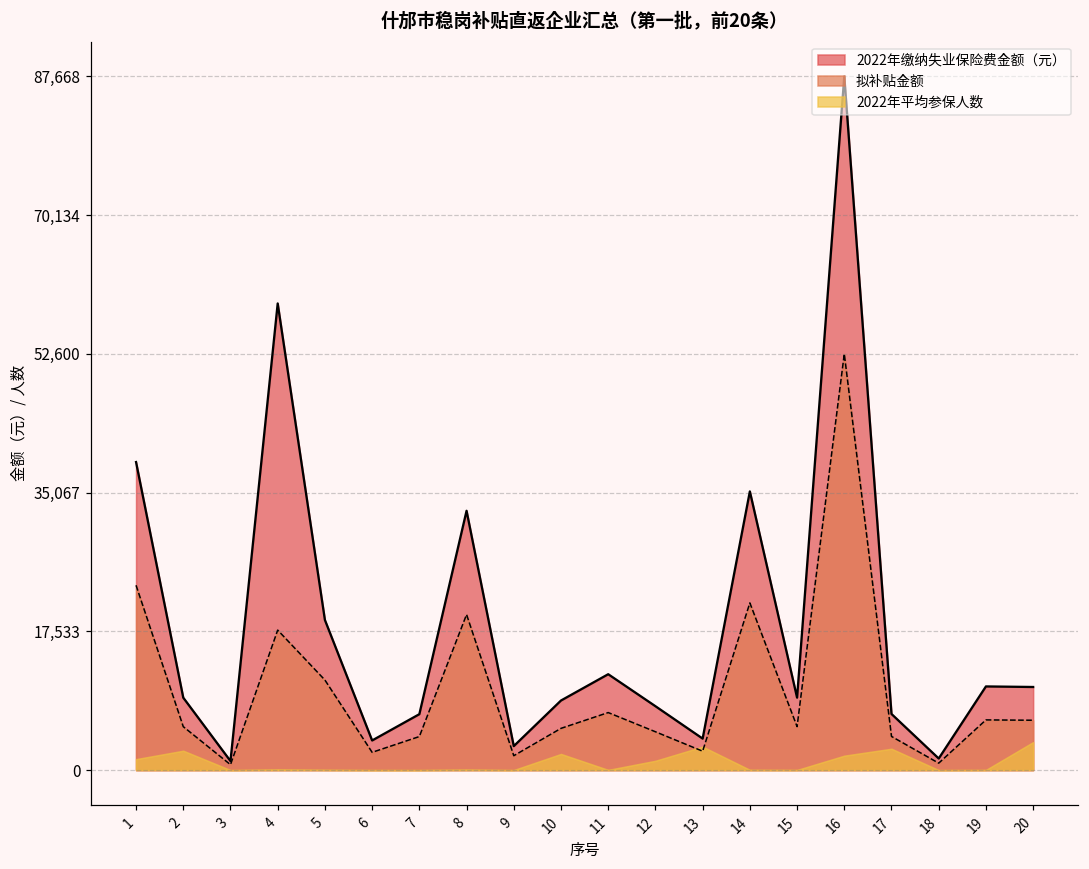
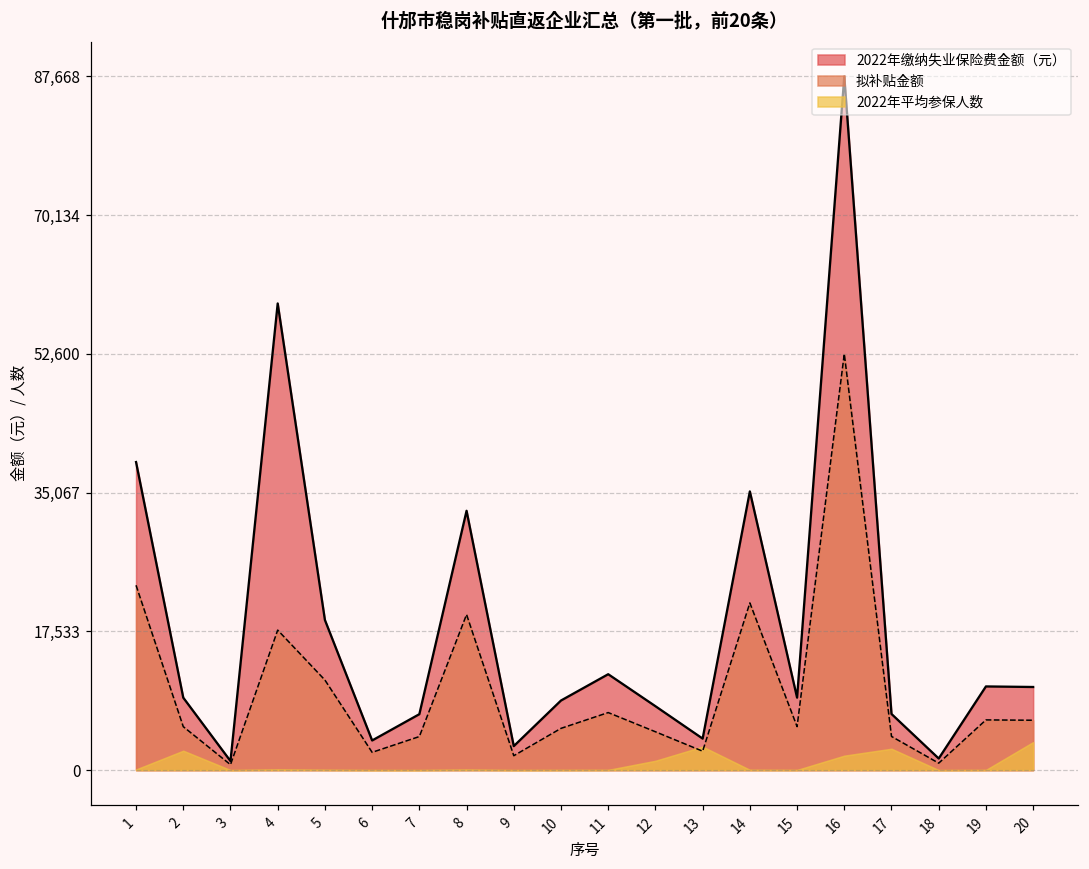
  {
    "2022年平均参保人数": {
-     "1": "1,000",
+     "1": "0",
      "2": "2,000",
-     "10": "2,000",
+     "10": "0",
      "12": "1,000",
      "13": "3,000",
      "16": "2,000",
      "17": "3,000",
      "20": "4,000"
    }
  }
